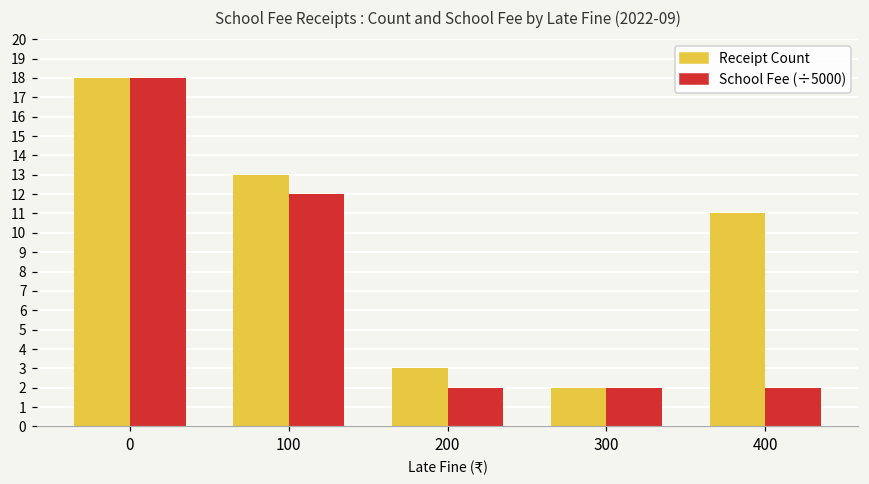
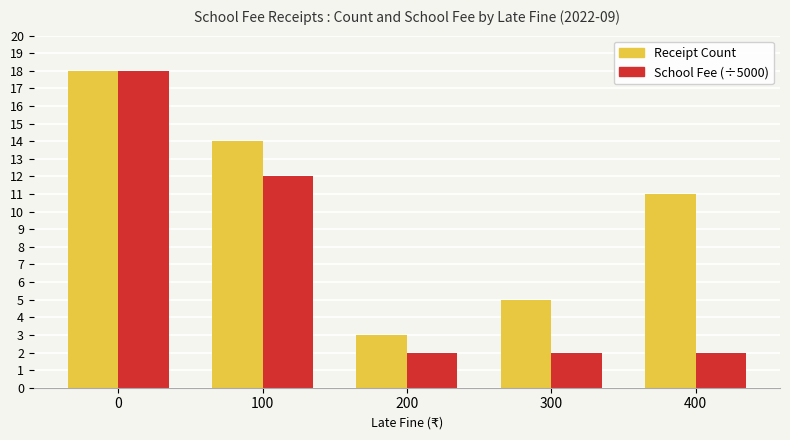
  {
    "Receipt Count": {
      "0": 18,
-     "100": 13,
+     "100": 14,
      "200": 3,
-     "300": 2,
+     "300": 5,
      "400": 11
    },
    "School Fee (÷5000)": {
      "0": 18,
      "100": 12,
      "200": 2,
      "300": 2,
      "400": 2
    }
  }
